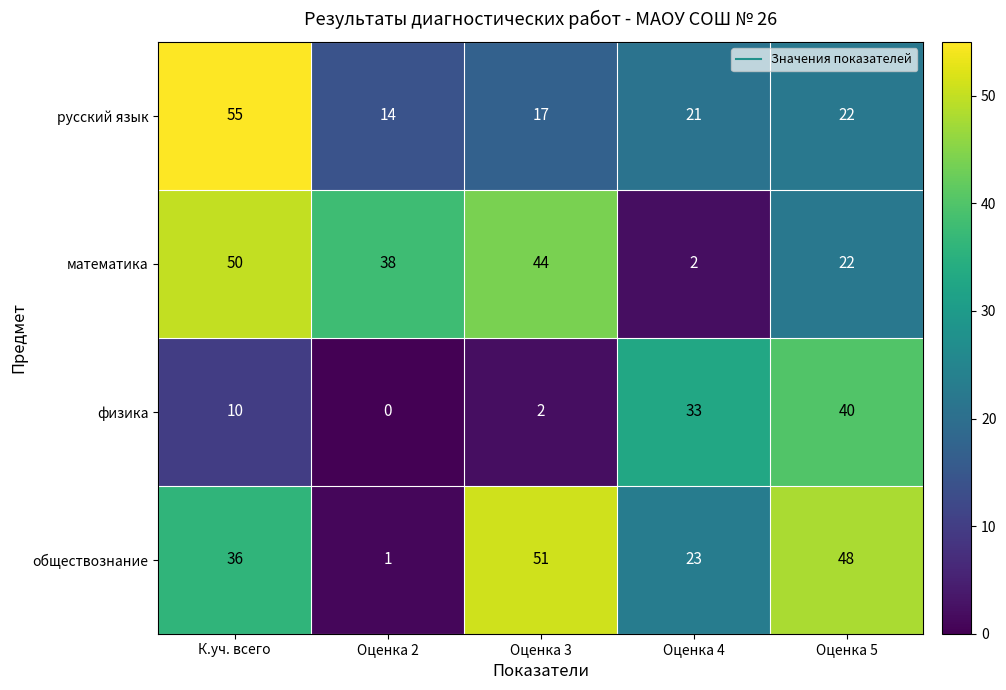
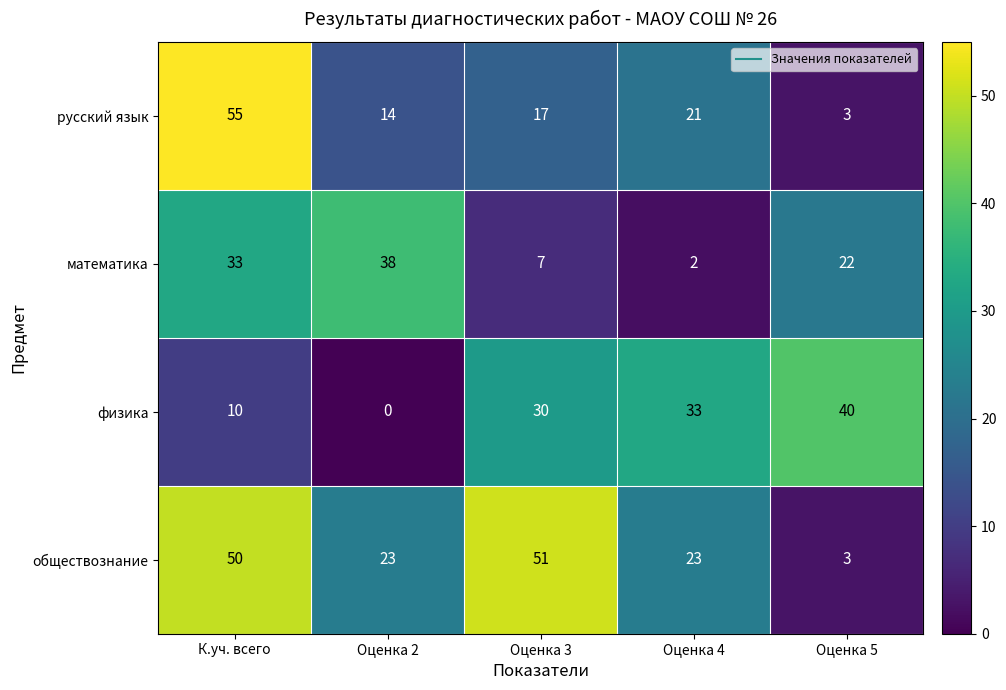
  {
    "русский язык": {
      "К.уч. всего": 55,
      "Оценка 2": 14,
      "Оценка 3": 17,
      "Оценка 4": 21,
-     "Оценка 5": 22
+     "Оценка 5": 3
    },
    "математика": {
-     "К.уч. всего": 50,
+     "К.уч. всего": 33,
      "Оценка 2": 38,
-     "Оценка 3": 44,
+     "Оценка 3": 7,
      "Оценка 4": 2,
      "Оценка 5": 22
    },
    "физика": {
      "К.уч. всего": 10,
      "Оценка 2": 0,
-     "Оценка 3": 2,
+     "Оценка 3": 30,
      "Оценка 4": 33,
      "Оценка 5": 40
    },
    "обществознание": {
-     "К.уч. всего": 36,
-     "Оценка 2": 1,
+     "К.уч. всего": 50,
+     "Оценка 2": 23,
      "Оценка 3": 51,
      "Оценка 4": 23,
-     "Оценка 5": 48
+     "Оценка 5": 3
    }
  }
